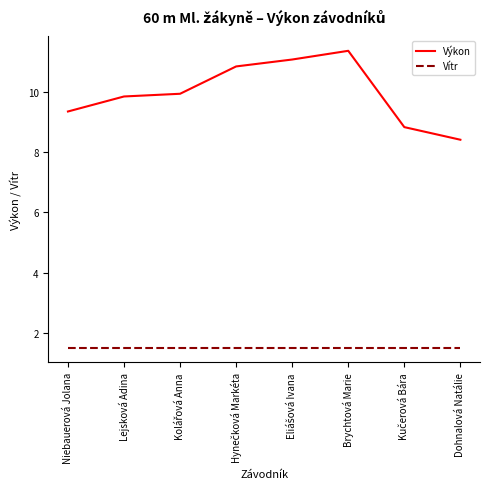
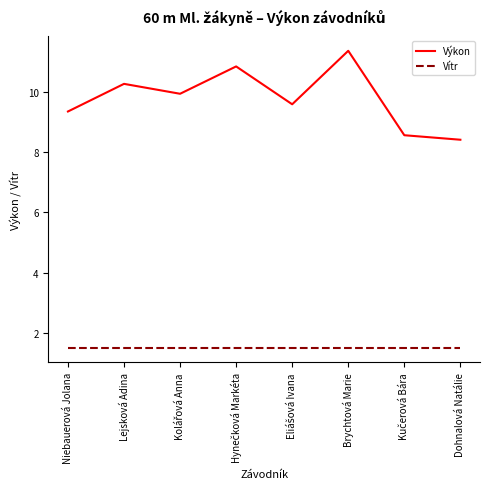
  {
    "Výkon": {
      "Niebauerová Jolana": 9.4,
-     "Lejsková Adina": 9.9,
+     "Lejsková Adina": 10.3,
      "Kolářová Anna": 10.0,
      "Hynečková Markéta": 10.9,
-     "Eliášová Ivana": 11.1,
+     "Eliášová Ivana": 9.6,
      "Brychtová Marie": 11.4,
-     "Kučerová Bára": 8.8,
+     "Kučerová Bára": 8.6,
      "Dohnalová Natálie": 8.4
    },
    "Vítr": {
      "Niebauerová Jolana": 1.5,
      "Lejsková Adina": 1.5,
      "Kolářová Anna": 1.5,
      "Hynečková Markéta": 1.5,
      "Eliášová Ivana": 1.5,
      "Brychtová Marie": 1.5,
      "Kučerová Bára": 1.5,
      "Dohnalová Natálie": 1.5
    }
  }
